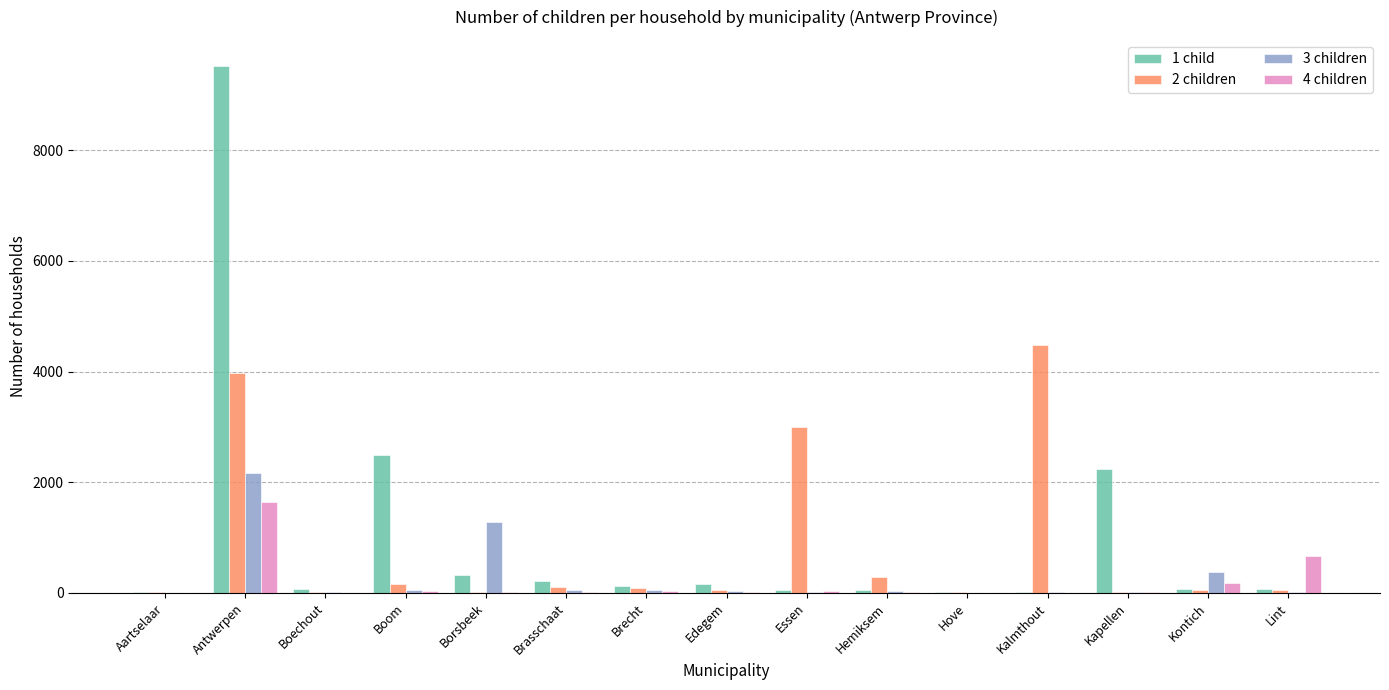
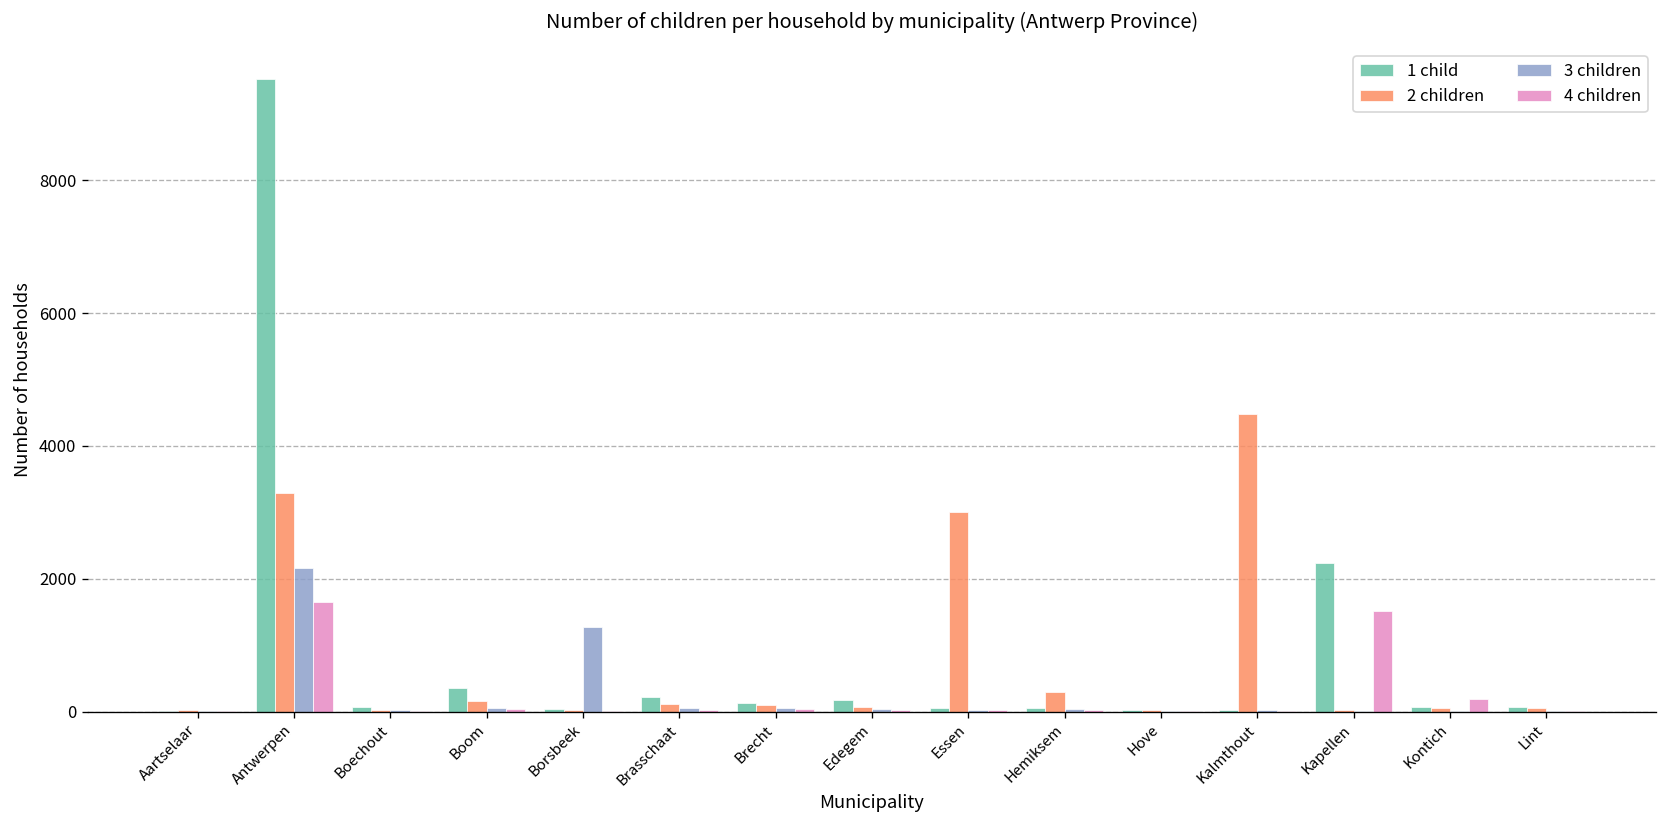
  {
    "1 child": {
      "Antwerpen": 9500,
      "Boechout": 100,
-     "Boom": 2500,
-     "Borsbeek": 300,
+     "Boom": 400,
+     "Borsbeek": 0,
      "Brasschaat": 200,
      "Brecht": 100,
      "Edegem": 200,
      "Essen": 100,
      "Hemiksem": 0,
      "Kapellen": 2200,
      "Kontich": 100,
      "Lint": 100
    },
    "2 children": {
-     "Antwerpen": 4000,
+     "Antwerpen": 3300,
      "Boom": 200,
      "Brasschaat": 100,
      "Brecht": 100,
      "Edegem": 100,
      "Essen": 3000,
      "Hemiksem": 300,
      "Kalmthout": 4500,
      "Kontich": 100,
      "Lint": 100
    },
    "3 children": {
      "Antwerpen": 2200,
      "Boom": 100,
      "Borsbeek": 1300,
      "Brasschaat": 100,
      "Brecht": 100,
-     "Kontich": 400
+     "Kontich": 0
    },
    "4 children": {
      "Antwerpen": 1600,
-     "Kapellen": 0,
+     "Kapellen": 1500,
      "Kontich": 200,
-     "Lint": 700
+     "Lint": 0
    }
  }
